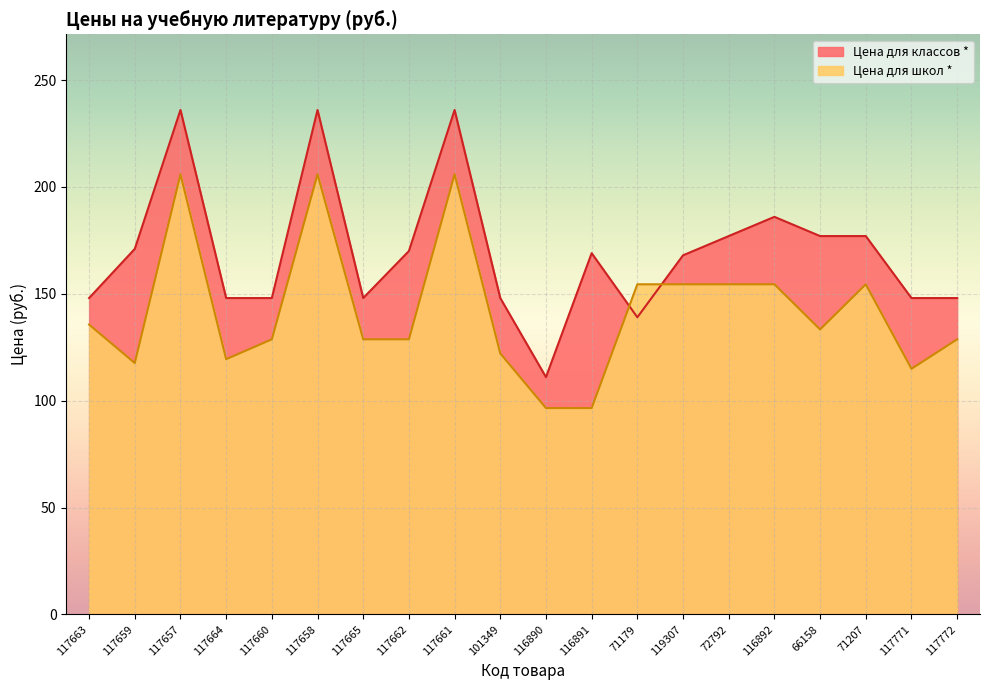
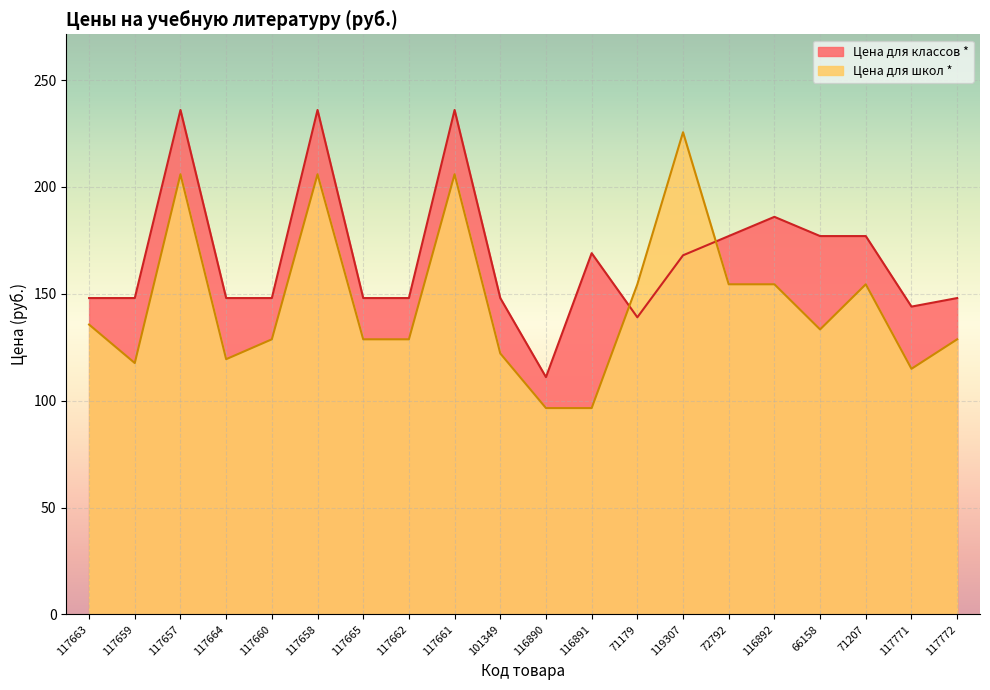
  {
    "Цена для классов *": {
      "117663": 148,
-     "117659": 171,
+     "117659": 148,
      "117657": 236,
      "117664": 148,
      "117660": 148,
      "117658": 236,
      "117665": 148,
-     "117662": 170,
+     "117662": 148,
      "117661": 236,
      "101349": 148,
      "116890": 111,
      "116891": 169,
      "71179": 139,
      "119307": 168,
      "72792": 177,
      "116892": 186,
      "66158": 177,
      "71207": 177,
-     "117771": 148,
+     "117771": 144,
      "117772": 148
    },
    "Цена для школ *": {
      "117663": 136,
      "117659": 118,
      "117657": 206,
      "117664": 119,
      "117660": 129,
      "117658": 206,
      "117665": 129,
      "117662": 129,
      "117661": 206,
      "101349": 122,
      "116890": 97,
      "116891": 97,
      "71179": 154,
-     "119307": 154,
+     "119307": 226,
      "72792": 154,
      "116892": 154,
      "66158": 133,
      "71207": 154,
      "117771": 115,
      "117772": 129
    }
  }
